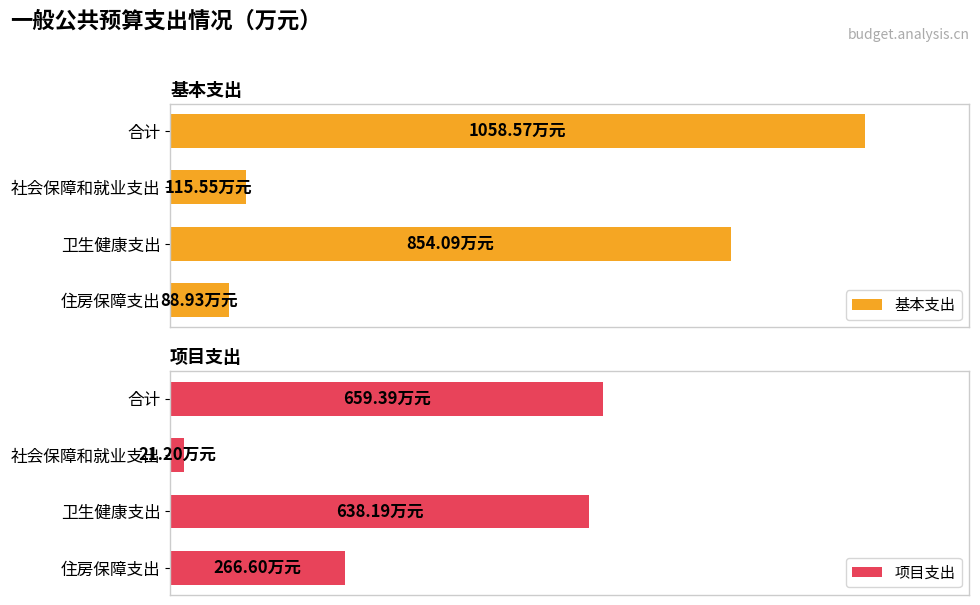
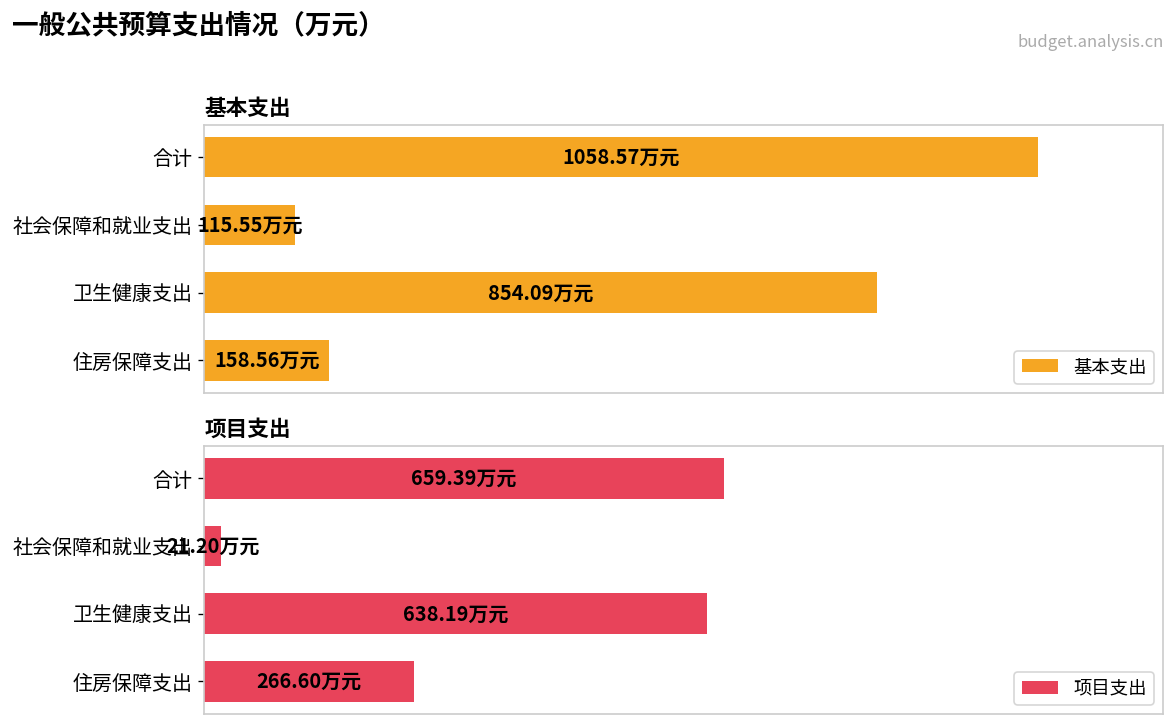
  {
    "基本支出": {
      "合计": 1058.57,
      "社会保障和就业支出": 115.55,
      "卫生健康支出": 854.09,
-     "住房保障支出": 88.93
+     "住房保障支出": 158.56
    },
    "项目支出": {
      "合计": 659.39,
      "社会保障和就业支出": 21.20,
      "卫生健康支出": 638.19,
      "住房保障支出": 266.60
    }
  }
